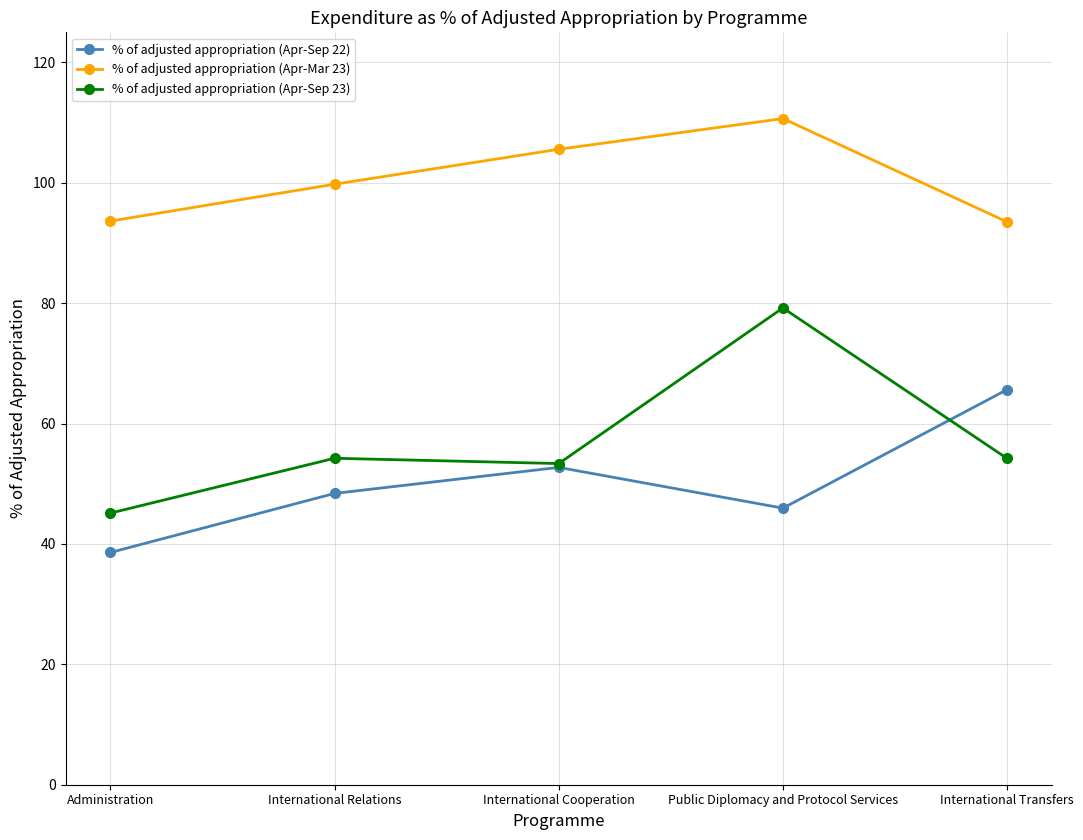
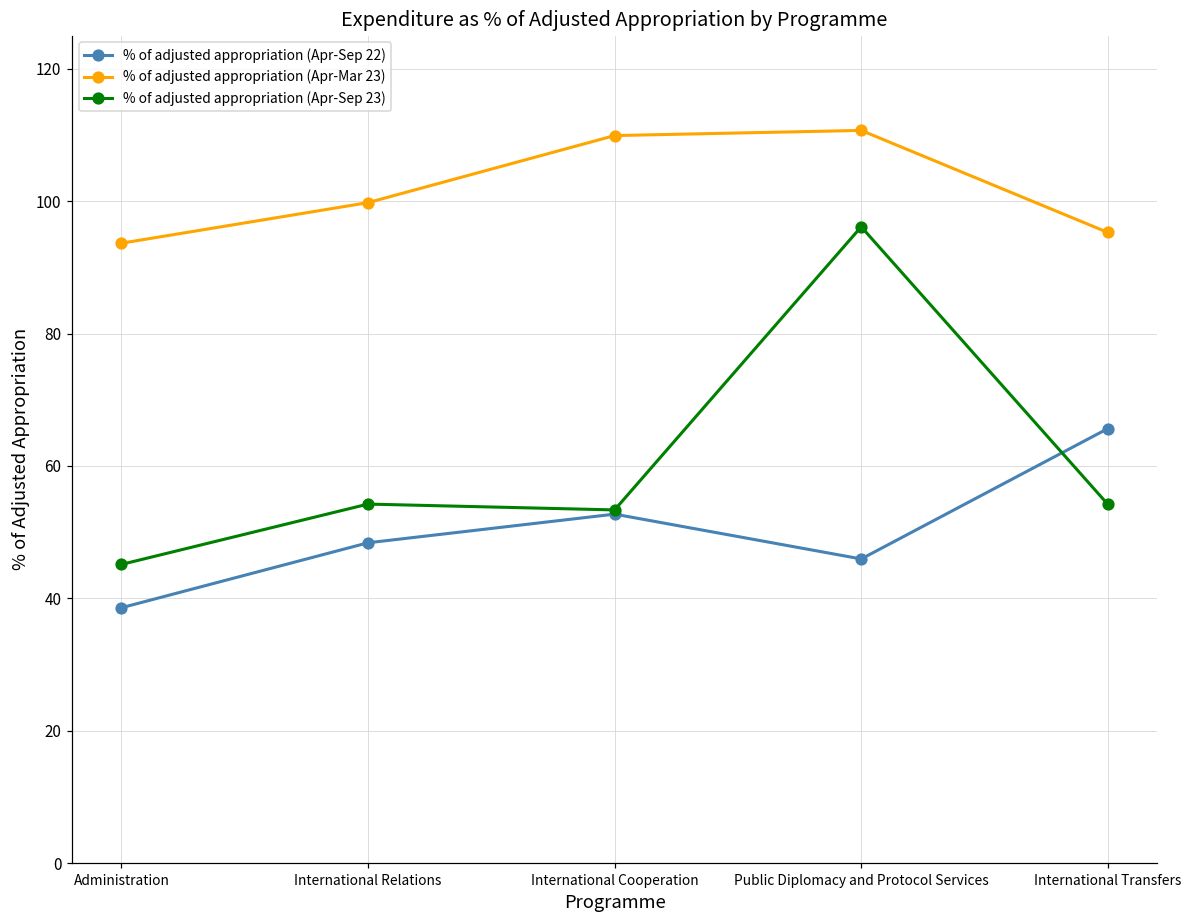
  {
    "% of adjusted appropriation (Apr-Sep 22)": {
      "Administration": 39,
      "International Relations": 48,
      "International Cooperation": 53,
      "Public Diplomacy and Protocol Services": 46,
      "International Transfers": 66
    },
    "% of adjusted appropriation (Apr-Mar 23)": {
      "Administration": 94,
      "International Relations": 100,
-     "International Cooperation": 106,
+     "International Cooperation": 110,
      "Public Diplomacy and Protocol Services": 111,
-     "International Transfers": 94
+     "International Transfers": 95
    },
    "% of adjusted appropriation (Apr-Sep 23)": {
      "Administration": 45,
      "International Relations": 54,
      "International Cooperation": 53,
-     "Public Diplomacy and Protocol Services": 79,
+     "Public Diplomacy and Protocol Services": 96,
      "International Transfers": 54
    }
  }
